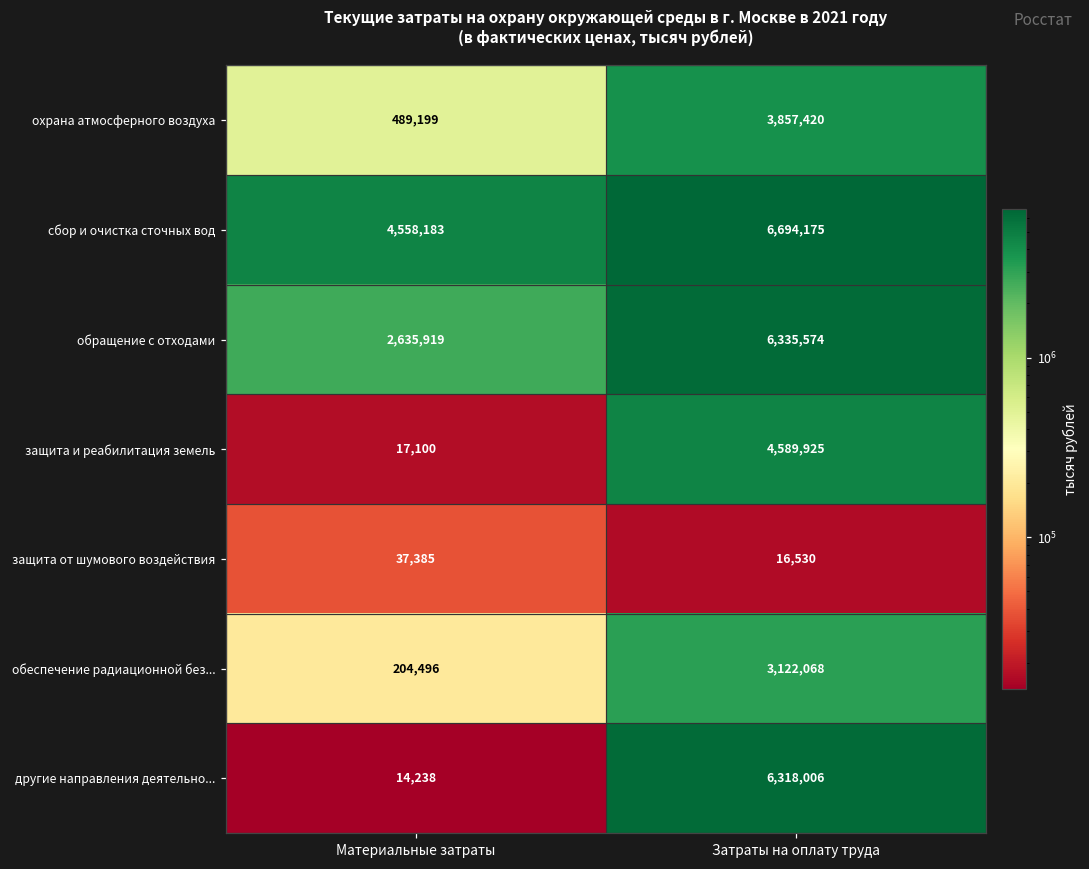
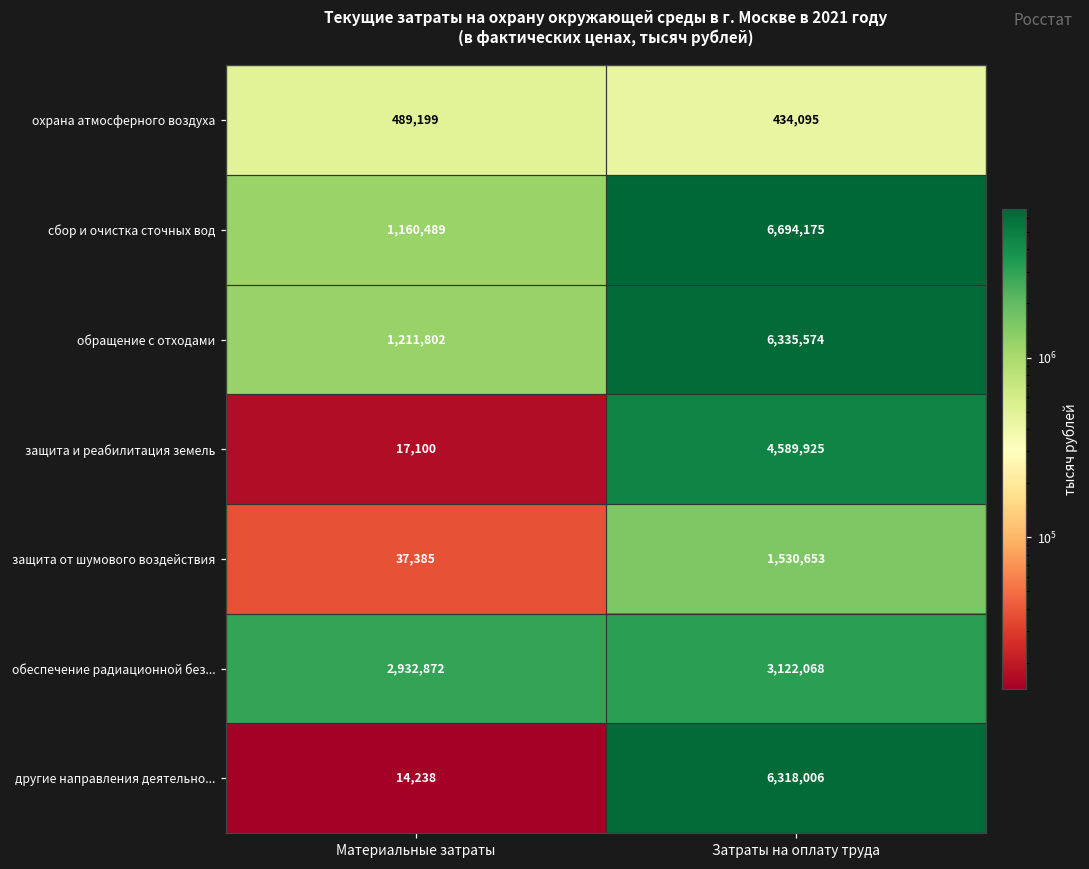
  {
    "охрана атмосферного воздуха": {
      "Материальные затраты": "489,199",
-     "Затраты на оплату труда": "3,857,420"
+     "Затраты на оплату труда": "434,095"
    },
    "сбор и очистка сточных вод": {
-     "Материальные затраты": "4,558,183",
+     "Материальные затраты": "1,160,489",
      "Затраты на оплату труда": "6,694,175"
    },
    "обращение с отходами": {
-     "Материальные затраты": "2,635,919",
+     "Материальные затраты": "1,211,802",
      "Затраты на оплату труда": "6,335,574"
    },
    "защита и реабилитация земель": {
      "Материальные затраты": "17,100",
      "Затраты на оплату труда": "4,589,925"
    },
    "защита от шумового воздействия": {
      "Материальные затраты": "37,385",
-     "Затраты на оплату труда": "16,530"
+     "Затраты на оплату труда": "1,530,653"
    },
    "обеспечение радиационной без...": {
-     "Материальные затраты": "204,496",
+     "Материальные затраты": "2,932,872",
      "Затраты на оплату труда": "3,122,068"
    },
    "другие направления деятельно...": {
      "Материальные затраты": "14,238",
      "Затраты на оплату труда": "6,318,006"
    }
  }
